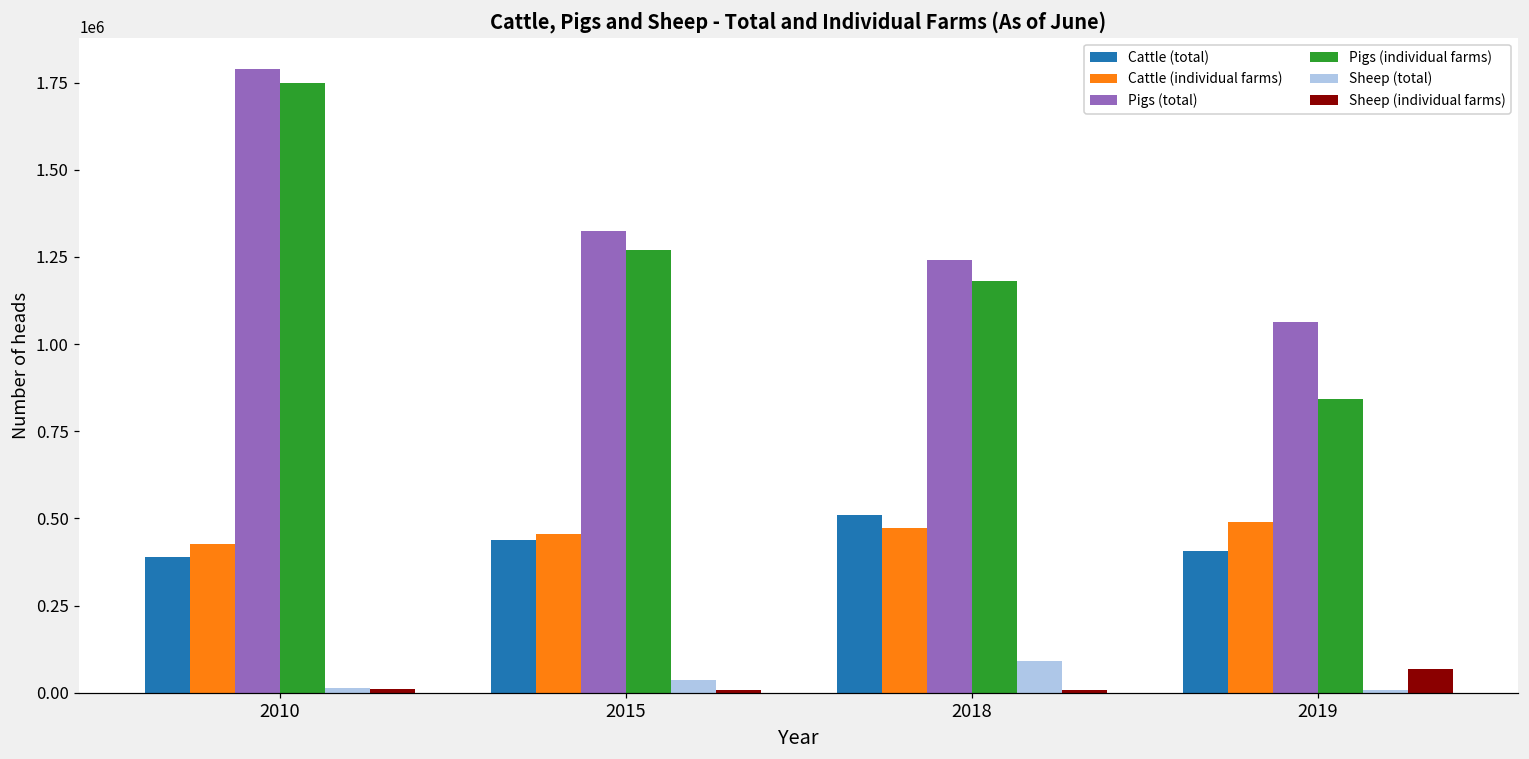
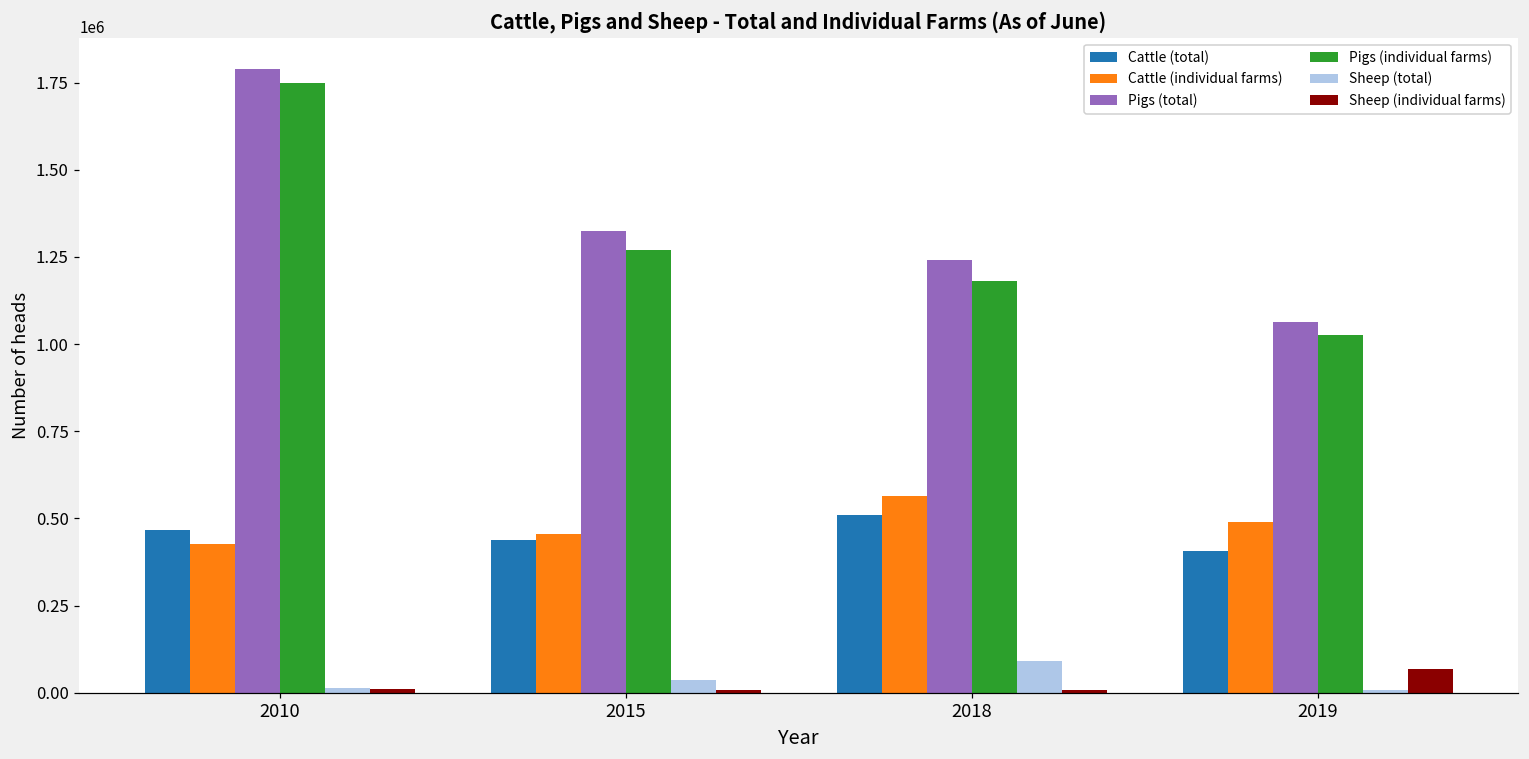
  {
    "Cattle (total)": {
-     "2010": 390000,
+     "2010": 470000,
      "2015": 440000,
      "2018": 510000,
      "2019": 410000
    },
    "Cattle (individual farms)": {
      "2010": 430000,
      "2015": 460000,
-     "2018": 470000,
+     "2018": 570000,
      "2019": 490000
    },
    "Pigs (total)": {
      "2010": 1790000,
      "2015": 1330000,
      "2018": 1240000,
      "2019": 1060000
    },
    "Pigs (individual farms)": {
      "2010": 1750000,
      "2015": 1270000,
      "2018": 1180000,
-     "2019": 840000
+     "2019": 1030000
    },
    "Sheep (total)": {
      "2010": 10000,
      "2015": 40000,
      "2018": 90000,
      "2019": 10000
    },
    "Sheep (individual farms)": {
      "2010": 10000,
      "2019": 70000
    }
  }
